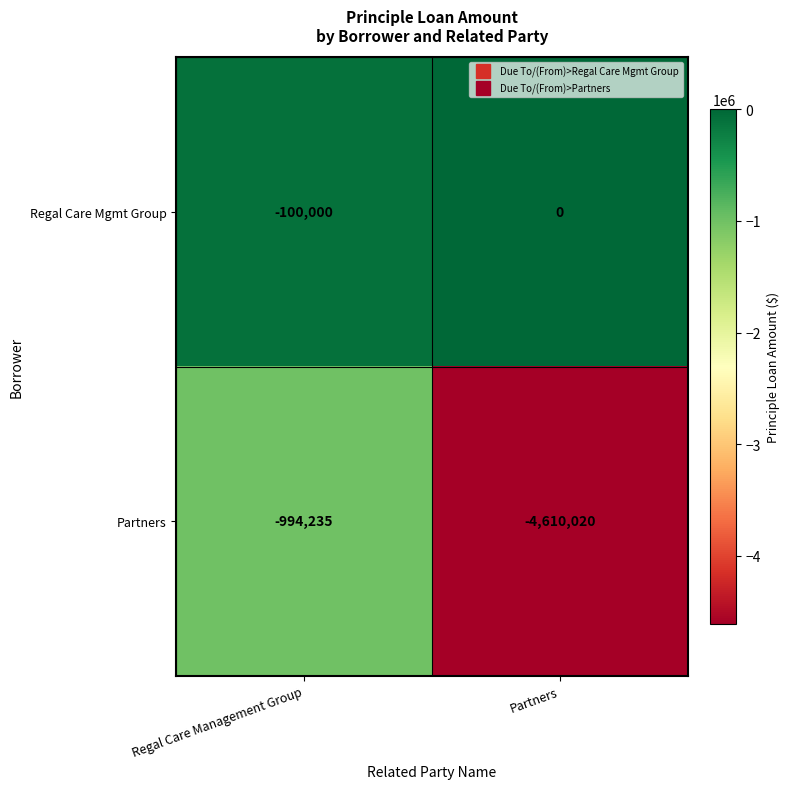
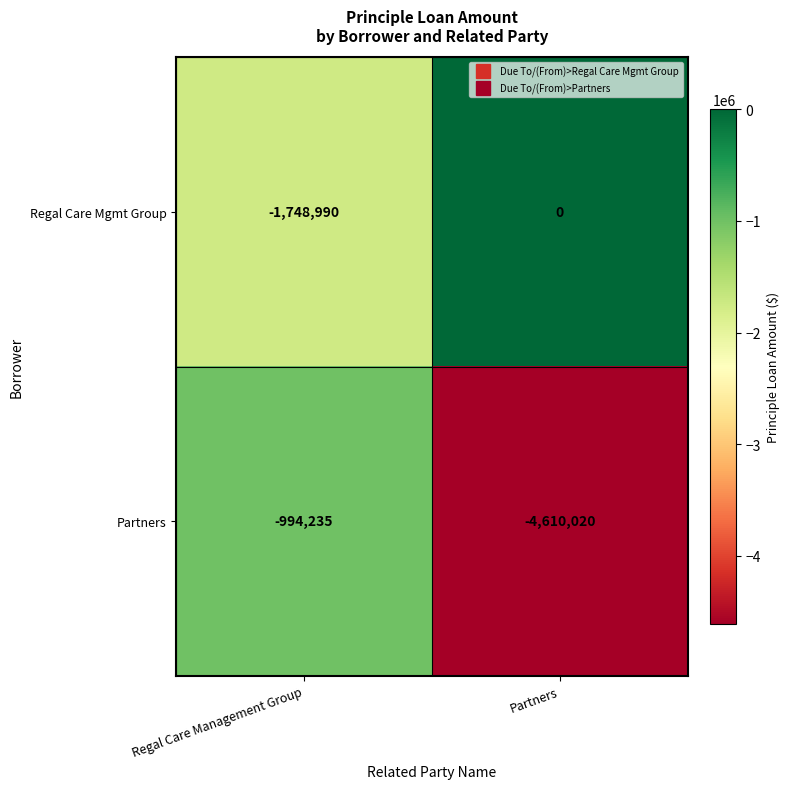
  {
    "Regal Care Mgmt Group": {
-     "Regal Care Management Group": "-100,000",
+     "Regal Care Management Group": "-1,748,990",
      "Partners": "0"
    },
    "Partners": {
      "Regal Care Management Group": "-994,235",
      "Partners": "-4,610,020"
    }
  }
